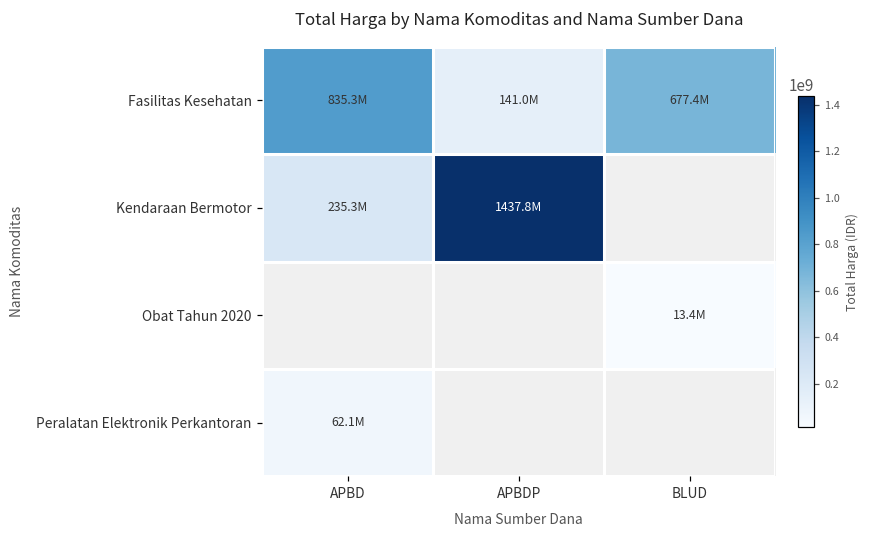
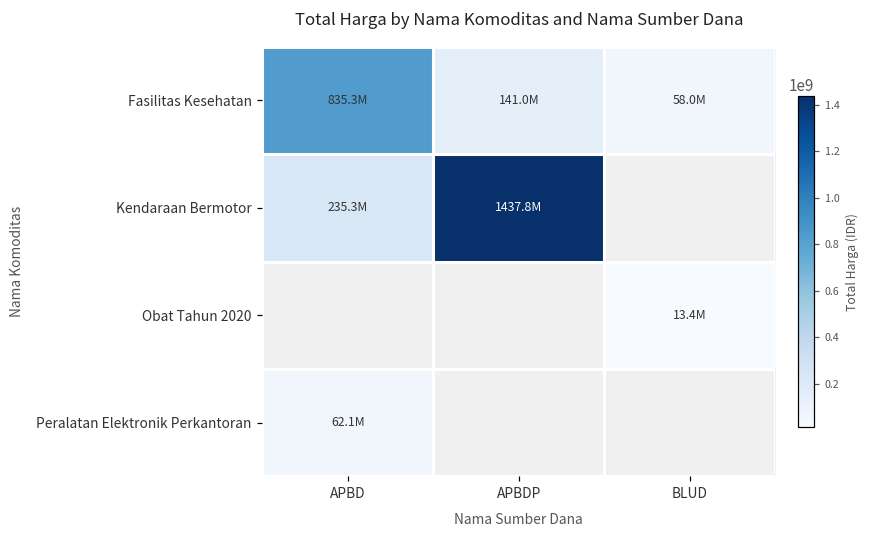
  {
    "Fasilitas Kesehatan": {
      "APBD": "835.3M",
      "APBDP": "141.0M",
-     "BLUD": "677.4M"
+     "BLUD": "58.0M"
    },
    "Kendaraan Bermotor": {
      "APBD": "235.3M",
      "APBDP": "1437.8M"
    },
    "Obat Tahun 2020": {
      "BLUD": "13.4M"
    },
    "Peralatan Elektronik Perkantoran": {
      "APBD": "62.1M"
    }
  }
